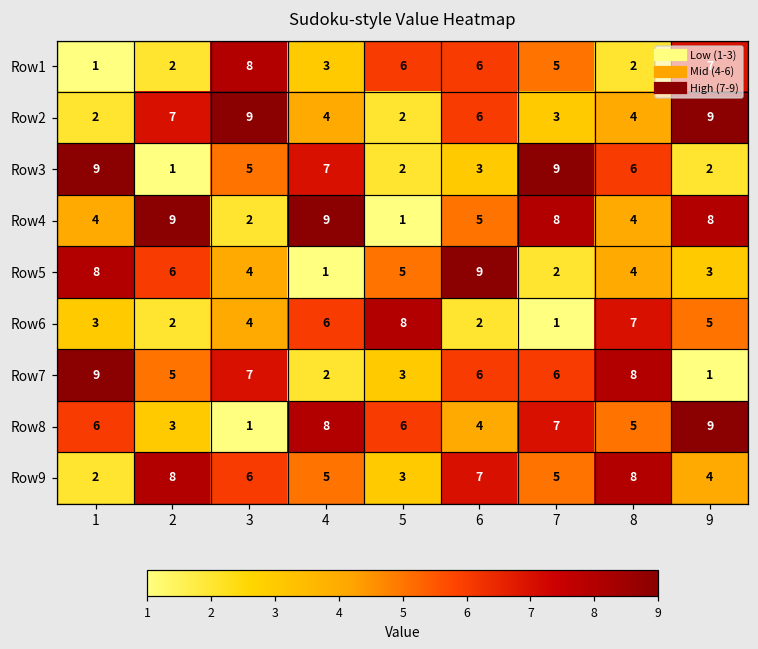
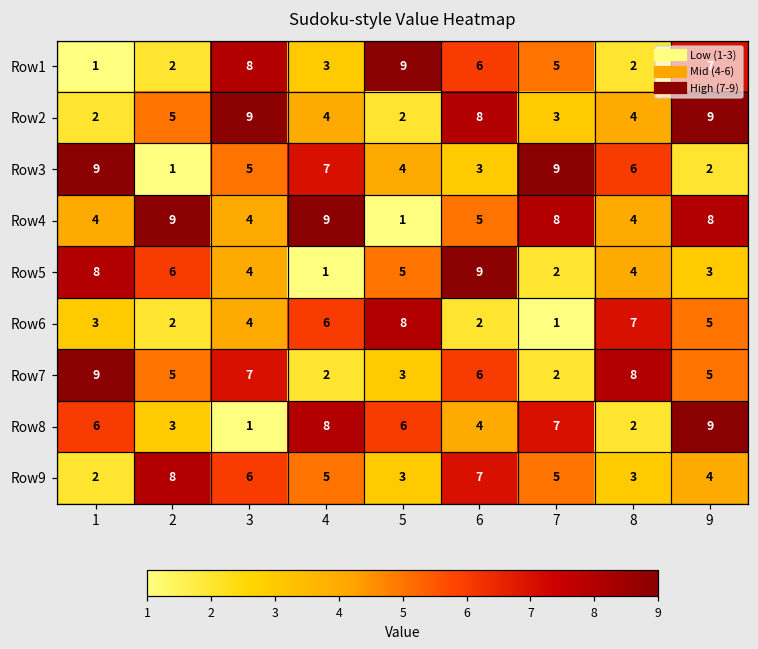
  {
    "Row1": {
      "1": 1,
      "2": 2,
      "3": 8,
      "4": 3,
-     "5": 6,
+     "5": 9,
      "6": 6,
      "7": 5,
      "8": 2
    },
    "Row2": {
      "1": 2,
-     "2": 7,
+     "2": 5,
      "3": 9,
      "4": 4,
      "5": 2,
-     "6": 6,
+     "6": 8,
      "7": 3,
      "8": 4,
      "9": 9
    },
    "Row3": {
      "1": 9,
      "2": 1,
      "3": 5,
      "4": 7,
-     "5": 2,
+     "5": 4,
      "6": 3,
      "7": 9,
      "8": 6,
      "9": 2
    },
    "Row4": {
      "1": 4,
      "2": 9,
-     "3": 2,
+     "3": 4,
      "4": 9,
      "5": 1,
      "6": 5,
      "7": 8,
      "8": 4,
      "9": 8
    },
    "Row5": {
      "1": 8,
      "2": 6,
      "3": 4,
      "4": 1,
      "5": 5,
      "6": 9,
      "7": 2,
      "8": 4,
      "9": 3
    },
    "Row6": {
      "1": 3,
      "2": 2,
      "3": 4,
      "4": 6,
      "5": 8,
      "6": 2,
      "7": 1,
      "8": 7,
      "9": 5
    },
    "Row7": {
      "1": 9,
      "2": 5,
      "3": 7,
      "4": 2,
      "5": 3,
      "6": 6,
-     "7": 6,
+     "7": 2,
      "8": 8,
-     "9": 1
+     "9": 5
    },
    "Row8": {
      "1": 6,
      "2": 3,
      "3": 1,
      "4": 8,
      "5": 6,
      "6": 4,
      "7": 7,
-     "8": 5,
+     "8": 2,
      "9": 9
    },
    "Row9": {
      "1": 2,
      "2": 8,
      "3": 6,
      "4": 5,
      "5": 3,
      "6": 7,
      "7": 5,
-     "8": 8,
+     "8": 3,
      "9": 4
    }
  }
